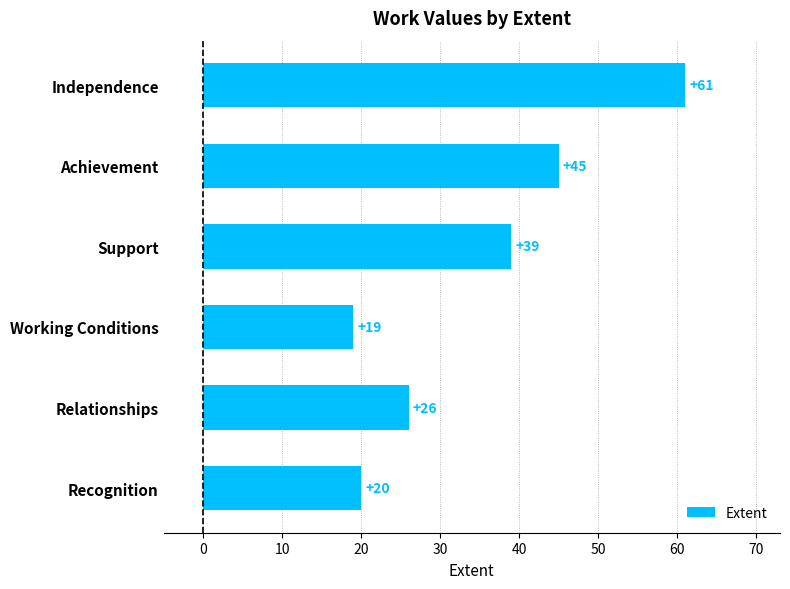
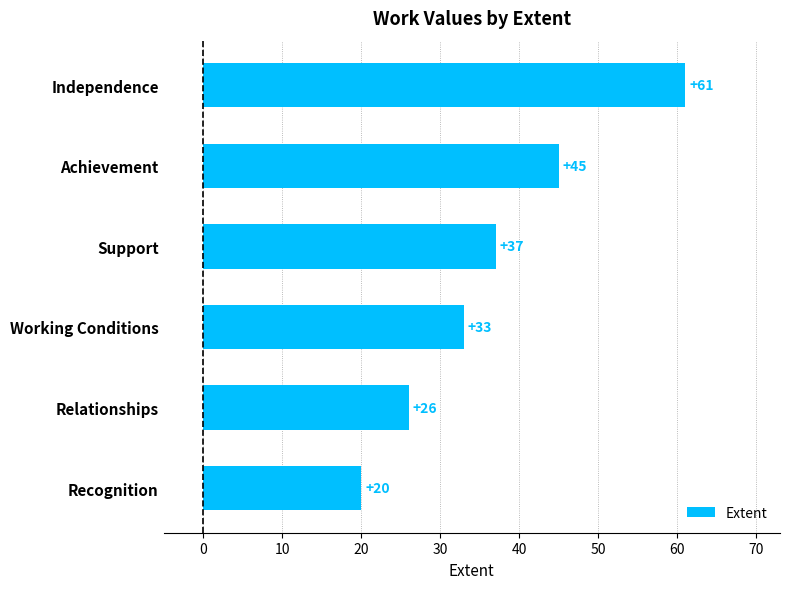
  {
    "Independence": "+61",
    "Achievement": "+45",
-   "Support": "+39",
-   "Working Conditions": "+19",
+   "Support": "+37",
+   "Working Conditions": "+33",
    "Relationships": "+26",
    "Recognition": "+20"
  }
